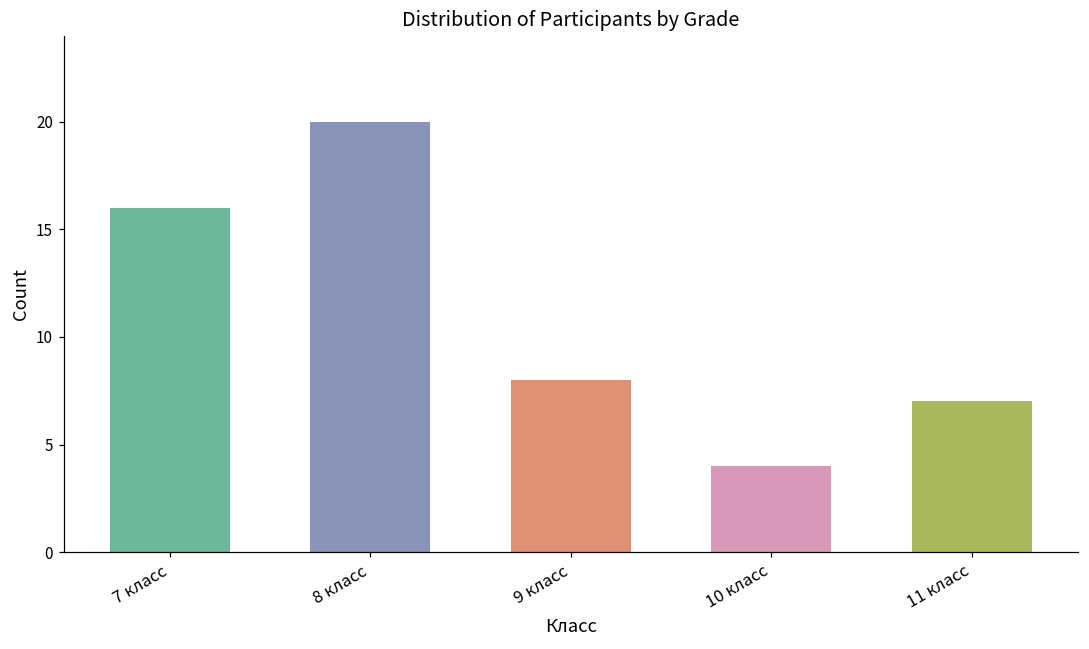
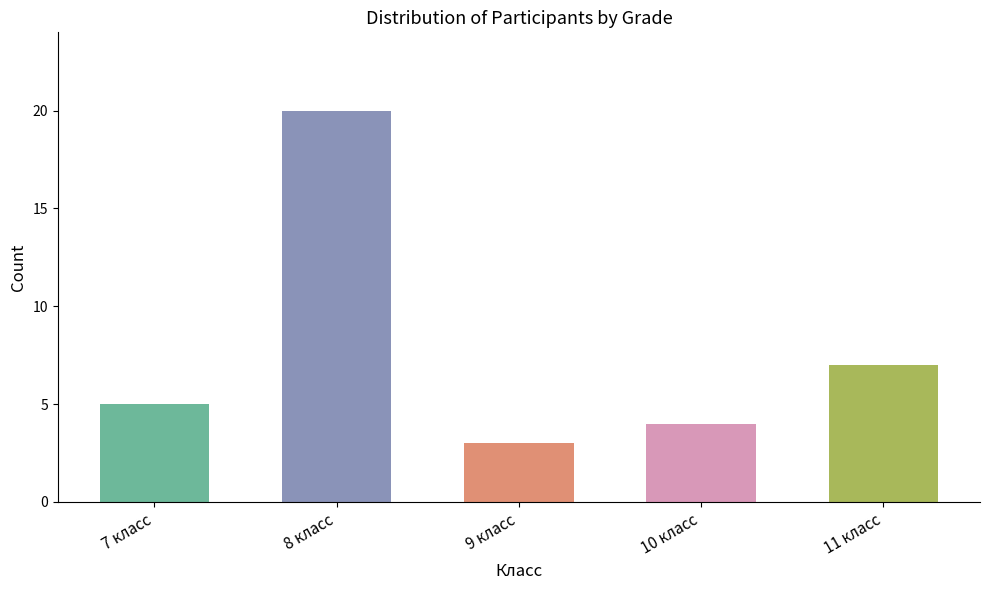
  {
-   "7 класс": 16,
+   "7 класс": 5,
    "8 класс": 20,
-   "9 класс": 8,
+   "9 класс": 3,
    "10 класс": 4,
    "11 класс": 7
  }
